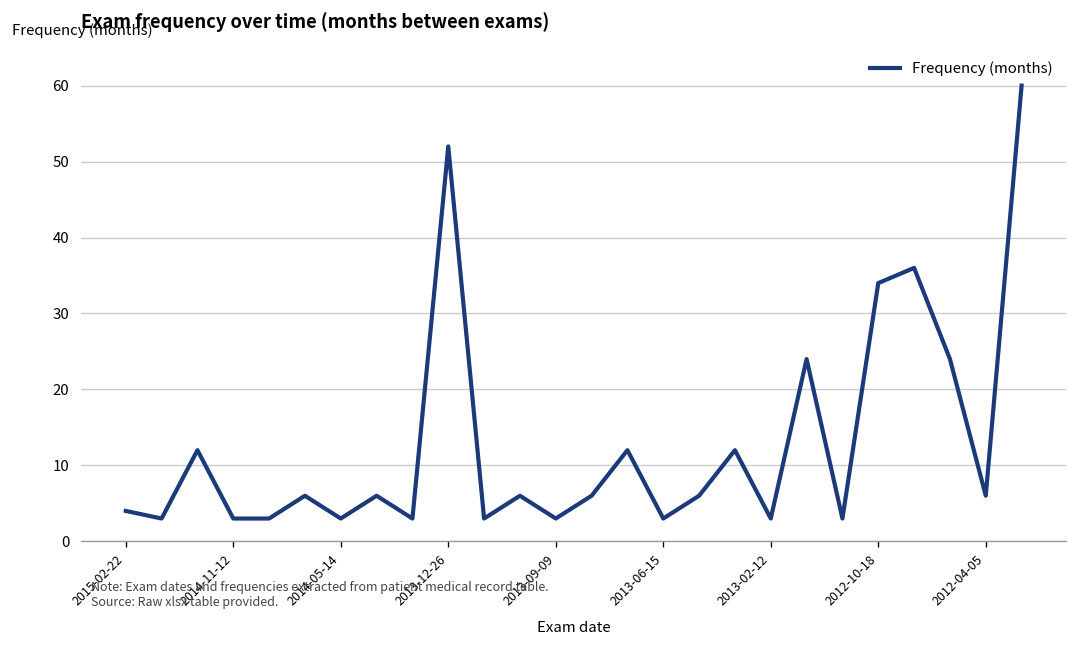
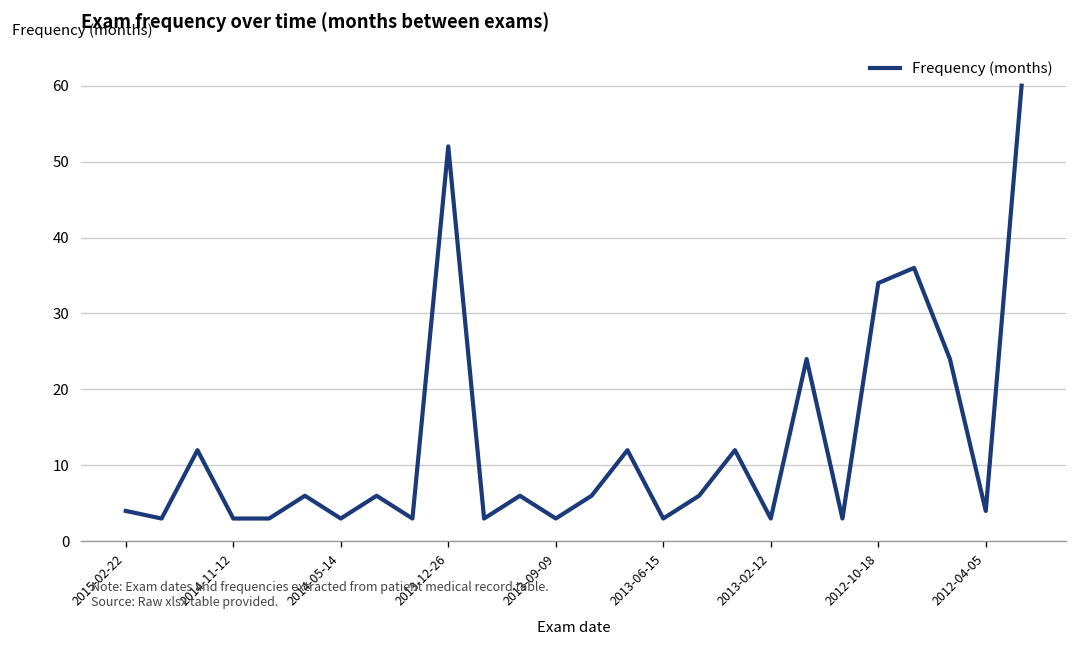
  {
    "2015-02-22": 4,
    "2014-11-12": 3,
    "2014-05-14": 3,
    "2013-12-26": 52,
    "2013-09-09": 3,
    "2013-06-15": 3,
    "2013-02-12": 3,
    "2012-10-18": 34,
-   "2012-04-05": 6
+   "2012-04-05": 4
  }
